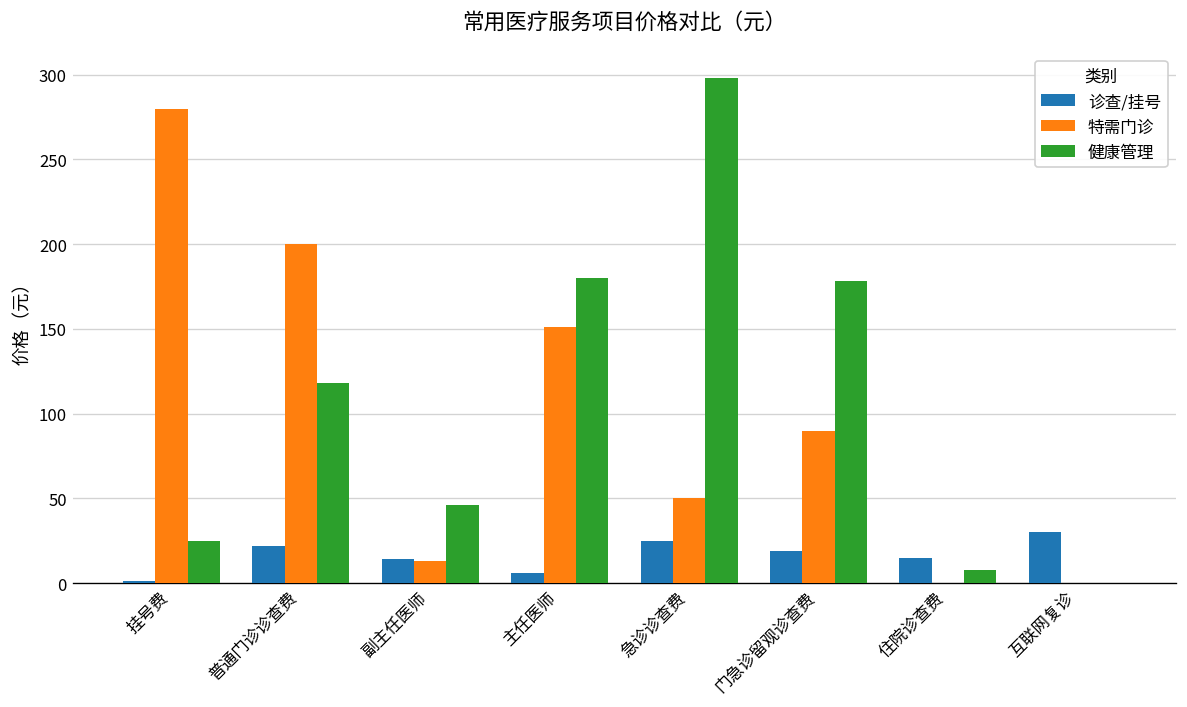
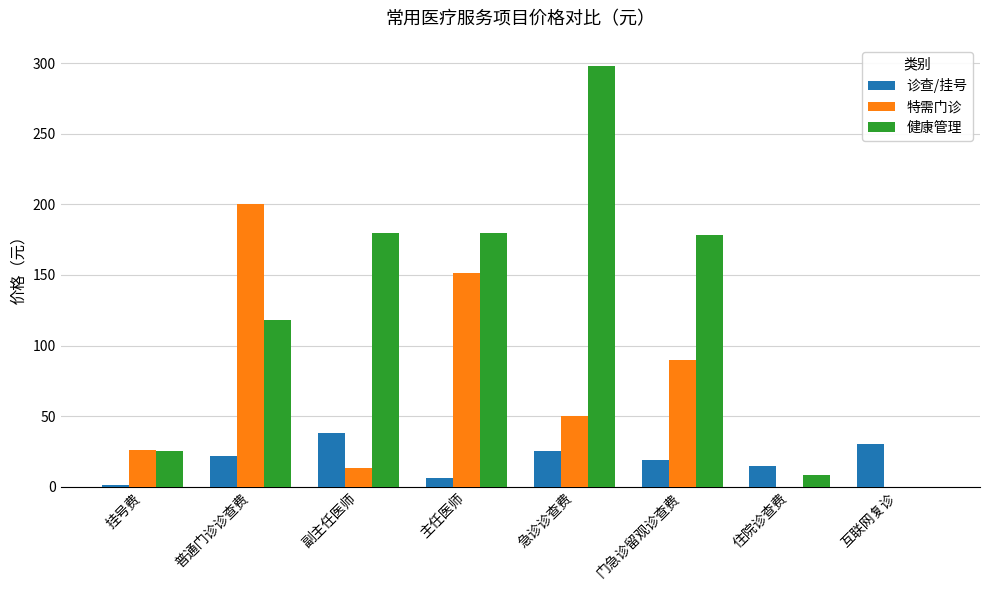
  {
    "诊查/挂号": {
      "普通门诊诊查费": 22,
-     "副主任医师": 14,
+     "副主任医师": 38,
      "主任医师": 6,
      "急诊诊查费": 25,
      "门急诊留观诊查费": 19,
      "住院诊查费": 15,
      "互联网复诊": 30
    },
    "特需门诊": {
-     "挂号费": 280,
+     "挂号费": 26,
      "普通门诊诊查费": 200,
      "副主任医师": 13,
      "主任医师": 151,
      "急诊诊查费": 50,
      "门急诊留观诊查费": 90,
      "住院诊查费": 0,
      "互联网复诊": 0
    },
    "健康管理": {
      "挂号费": 25,
      "普通门诊诊查费": 118,
-     "副主任医师": 46,
+     "副主任医师": 180,
      "主任医师": 180,
      "急诊诊查费": 298,
      "门急诊留观诊查费": 178,
      "住院诊查费": 8,
      "互联网复诊": 0
    }
  }
